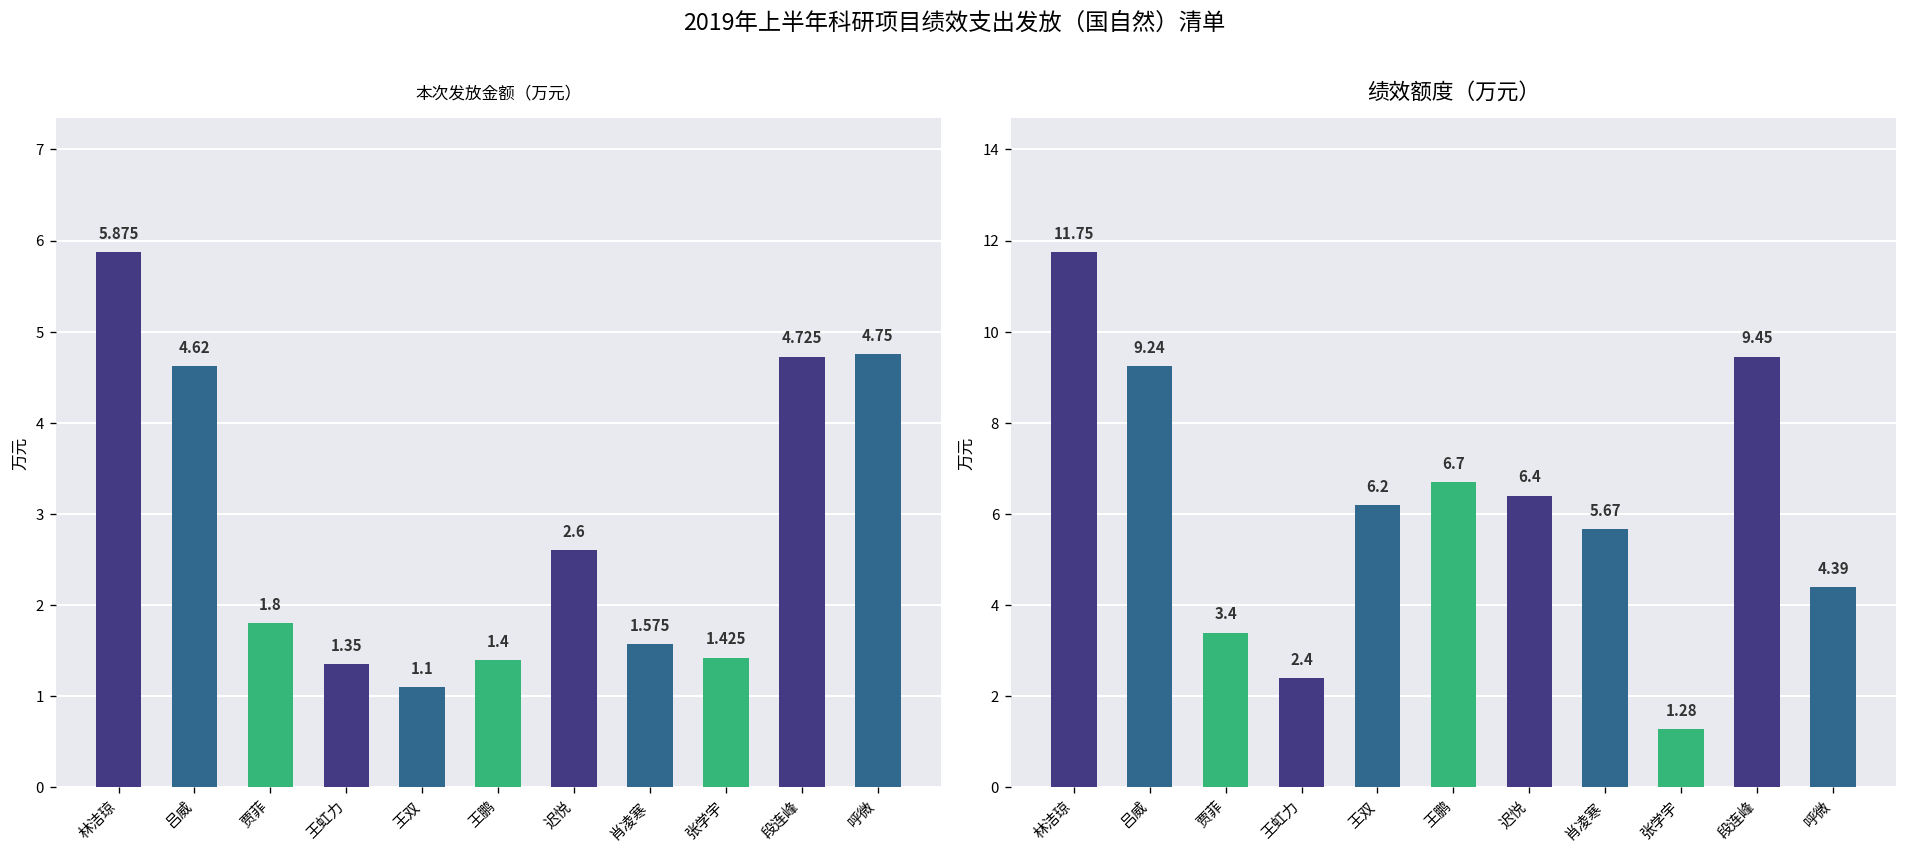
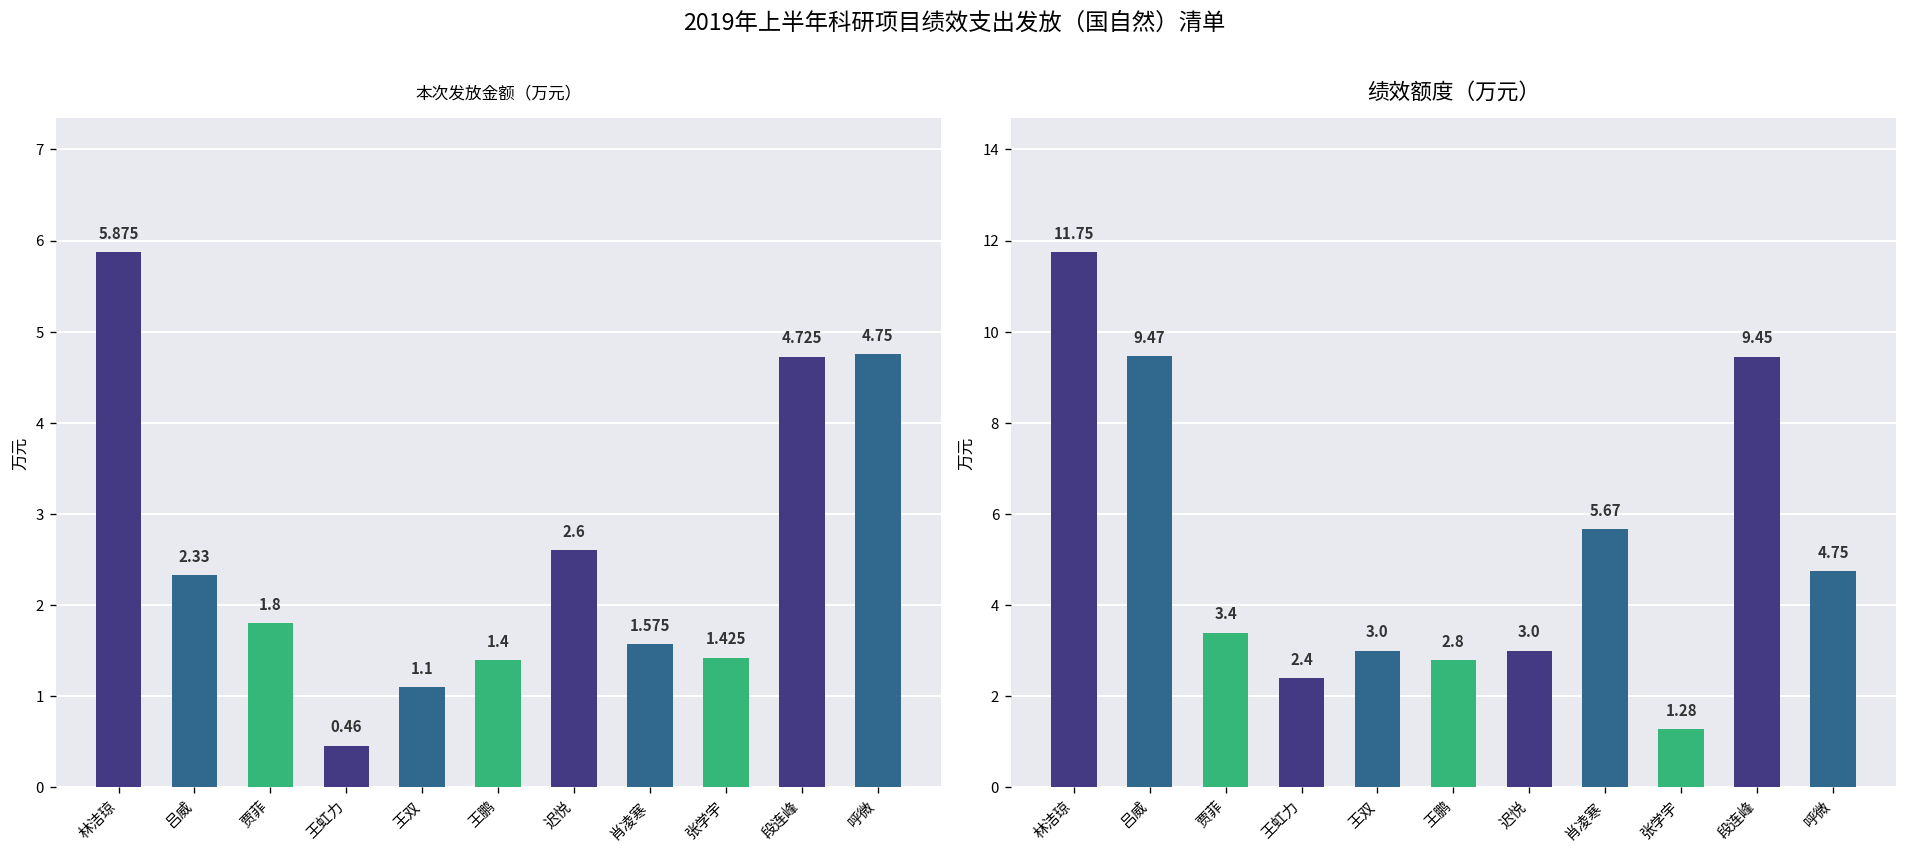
  {
    "本次发放金额（万元）": {
      "林洁琼": 5.875,
-     "吕威": 4.62,
+     "吕威": 2.33,
      "贾菲": 1.8,
-     "王虹力": 1.35,
+     "王虹力": 0.46,
      "王双": 1.1,
      "王鹏": 1.4,
      "迟悦": 2.6,
      "肖凌寒": 1.575,
      "张学宇": 1.425,
      "段连峰": 4.725,
      "呼微": 4.75
    },
    "绩效额度（万元）": {
      "林洁琼": 11.75,
-     "吕威": 9.24,
+     "吕威": 9.47,
      "贾菲": 3.4,
      "王虹力": 2.4,
-     "王双": 6.2,
-     "王鹏": 6.7,
-     "迟悦": 6.4,
+     "王双": 3.0,
+     "王鹏": 2.8,
+     "迟悦": 3.0,
      "肖凌寒": 5.67,
      "张学宇": 1.28,
      "段连峰": 9.45,
-     "呼微": 4.39
+     "呼微": 4.75
    }
  }
